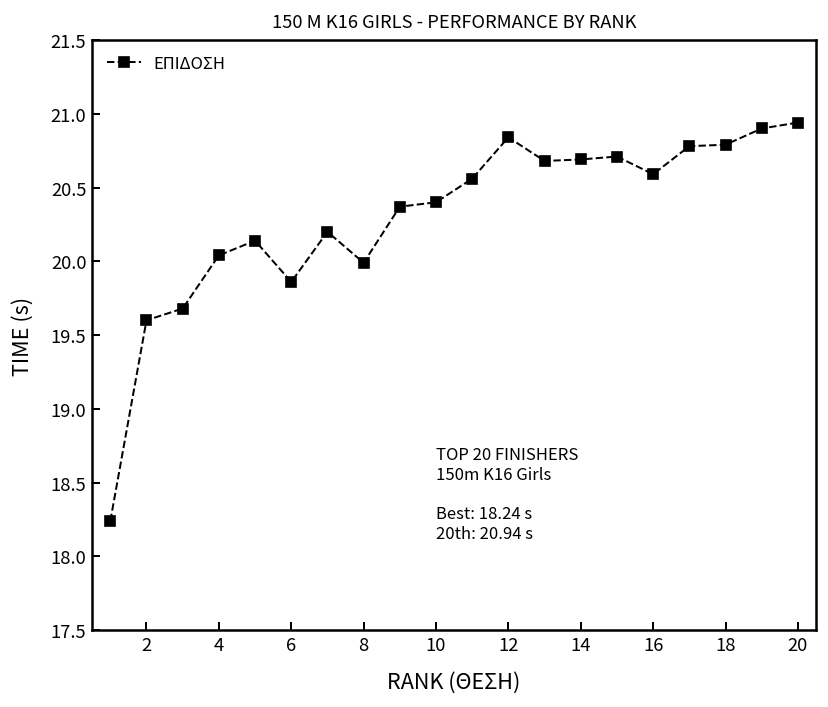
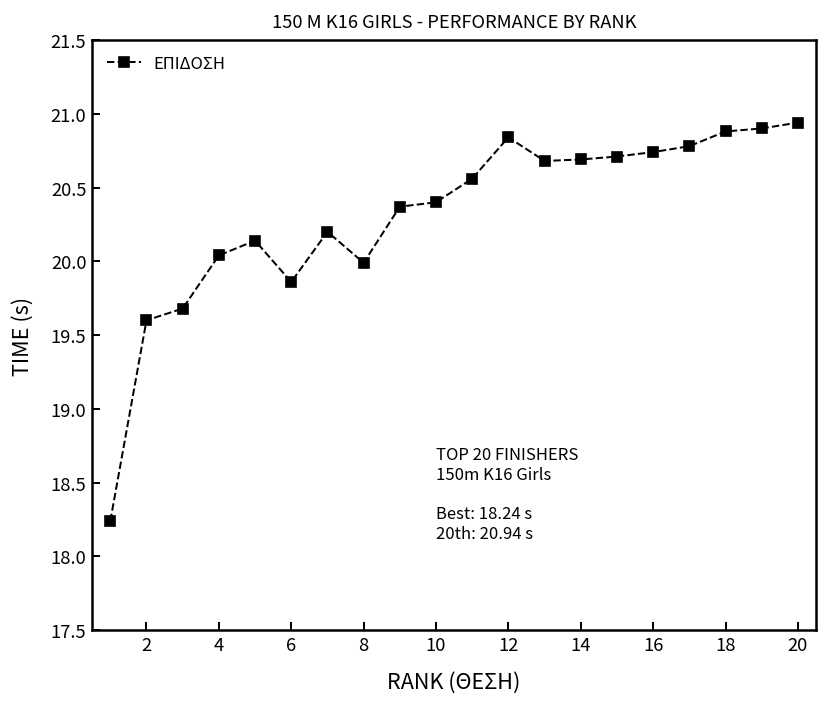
  {
    "2": 19.60,
    "4": 20.04,
    "6": 19.86,
    "8": 19.99,
    "10": 20.40,
    "12": 20.84,
    "14": 20.69,
-   "16": 20.59,
-   "18": 20.79,
+   "16": 20.74,
+   "18": 20.88,
    "20": 20.94
  }
